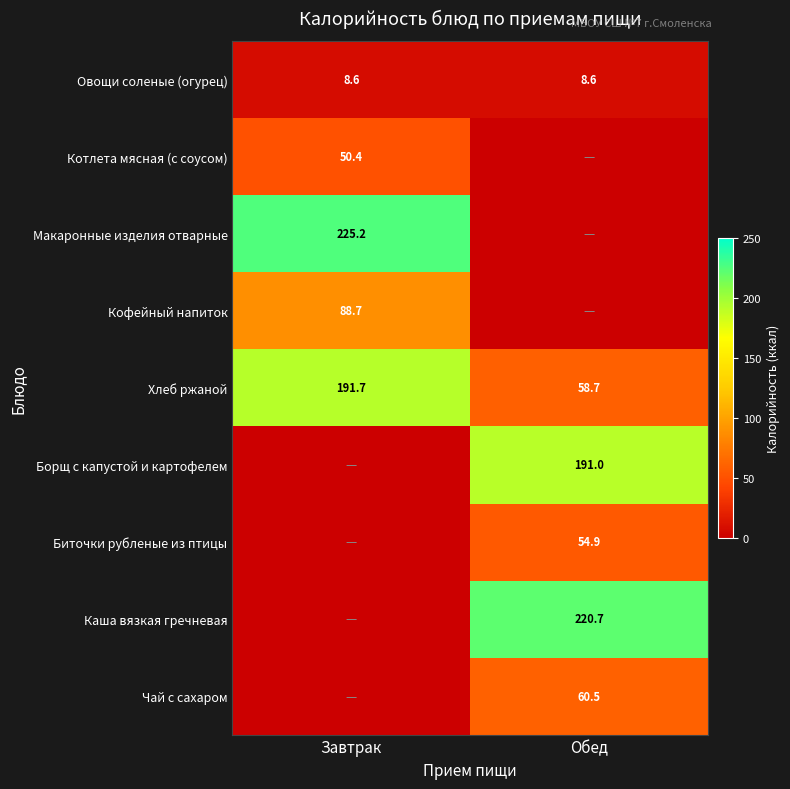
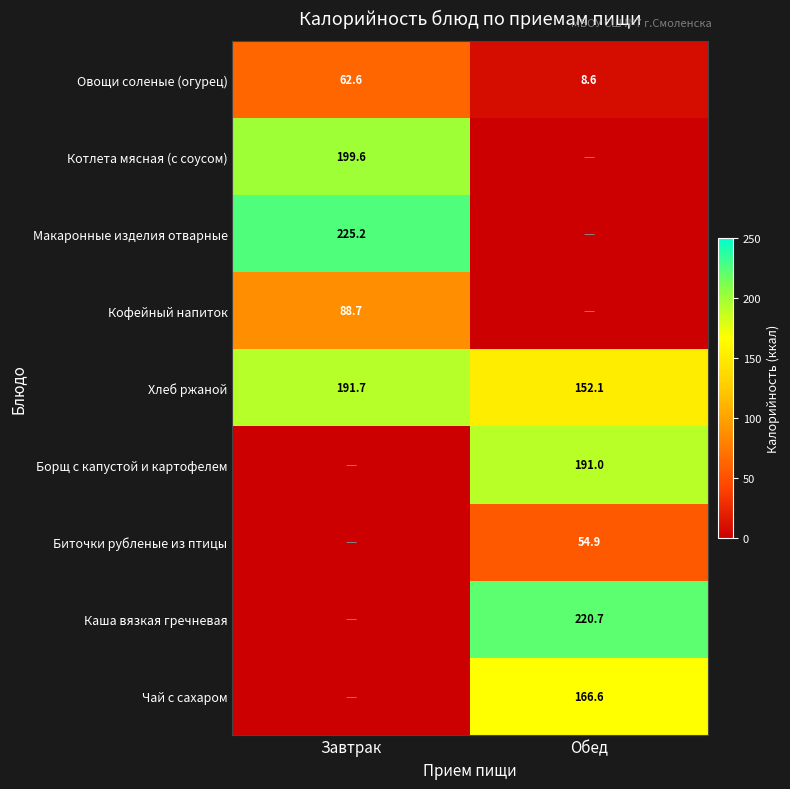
  {
    "Овощи соленые (огурец)": {
-     "Завтрак": 8.6,
+     "Завтрак": 62.6,
      "Обед": 8.6
    },
    "Котлета мясная (с соусом)": {
-     "Завтрак": 50.4
+     "Завтрак": 199.6
    },
    "Макаронные изделия отварные": {
      "Завтрак": 225.2
    },
    "Кофейный напиток": {
      "Завтрак": 88.7
    },
    "Хлеб ржаной": {
      "Завтрак": 191.7,
-     "Обед": 58.7
+     "Обед": 152.1
    },
    "Борщ с капустой и картофелем": {
      "Обед": 191.0
    },
    "Биточки рубленые из птицы": {
      "Обед": 54.9
    },
    "Каша вязкая гречневая": {
      "Обед": 220.7
    },
    "Чай с сахаром": {
-     "Обед": 60.5
+     "Обед": 166.6
    }
  }
